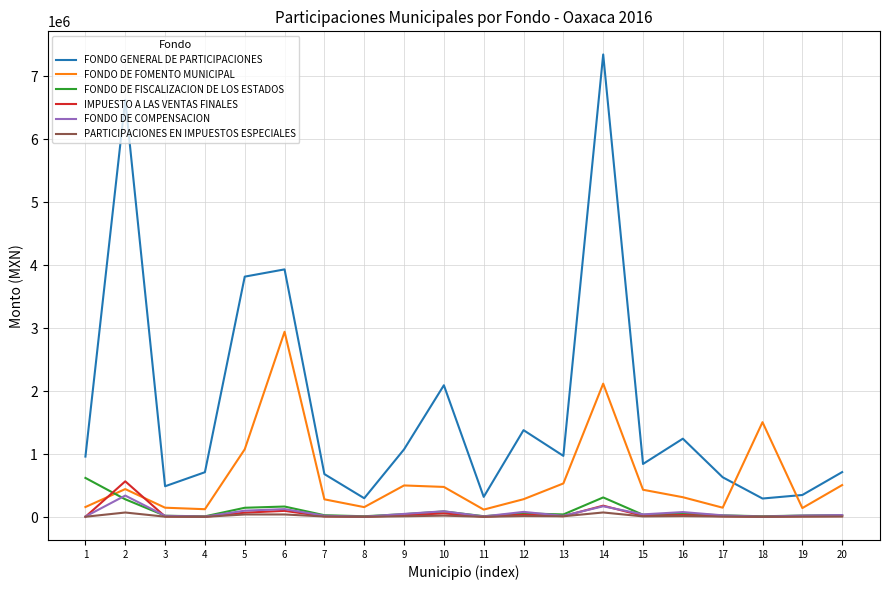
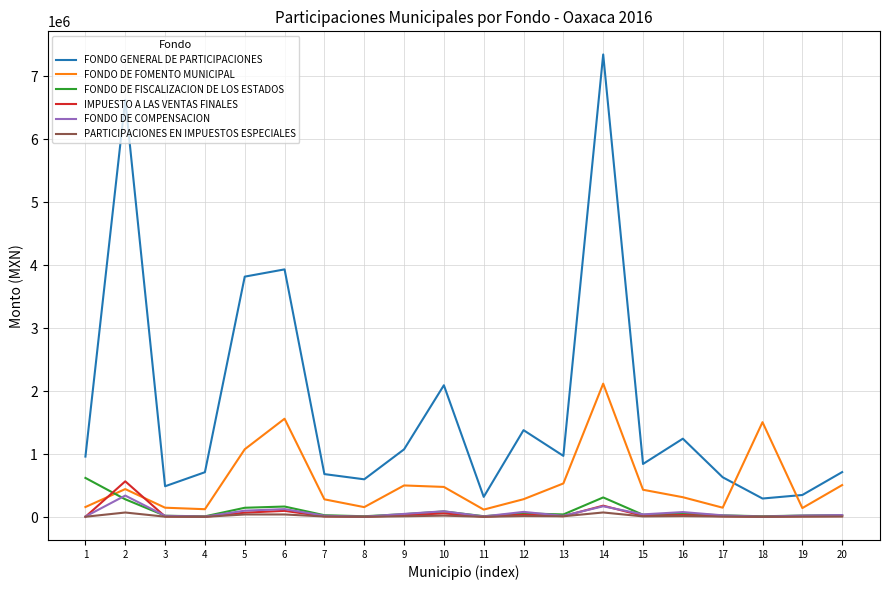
  {
    "FONDO GENERAL DE PARTICIPACIONES": {
      "1": 1000000,
      "3": 500000,
      "4": 700000,
      "5": 3800000,
      "6": 3900000,
      "7": 700000,
-     "8": 300000,
+     "8": 600000,
      "9": 1100000,
      "10": 2100000,
      "11": 300000,
      "12": 1400000,
      "13": 1000000,
      "14": 7300000,
      "15": 800000,
      "16": 1200000,
      "17": 600000,
      "18": 300000,
      "19": 400000,
      "20": 700000
    },
    "FONDO DE FOMENTO MUNICIPAL": {
      "1": 200000,
      "2": 400000,
      "3": 100000,
      "4": 100000,
      "5": 1100000,
-     "6": 2900000,
+     "6": 1600000,
      "7": 300000,
      "8": 200000,
      "9": 500000,
      "10": 500000,
      "11": 100000,
      "12": 300000,
      "13": 500000,
      "14": 2100000,
      "15": 400000,
      "16": 300000,
      "17": 100000,
      "18": 1500000,
      "19": 100000,
      "20": 500000
    },
    "FONDO DE FISCALIZACION DE LOS ESTADOS": {
      "1": 600000,
      "2": 300000,
      "5": 100000,
      "6": 200000,
      "14": 300000
    },
    "IMPUESTO A LAS VENTAS FINALES": {
      "2": 600000
    },
    "FONDO DE COMPENSACION": {
      "2": 300000
    },
    "PARTICIPACIONES EN IMPUESTOS ESPECIALES": {
      "2": 100000,
      "6": 0,
      "14": 100000
    }
  }
